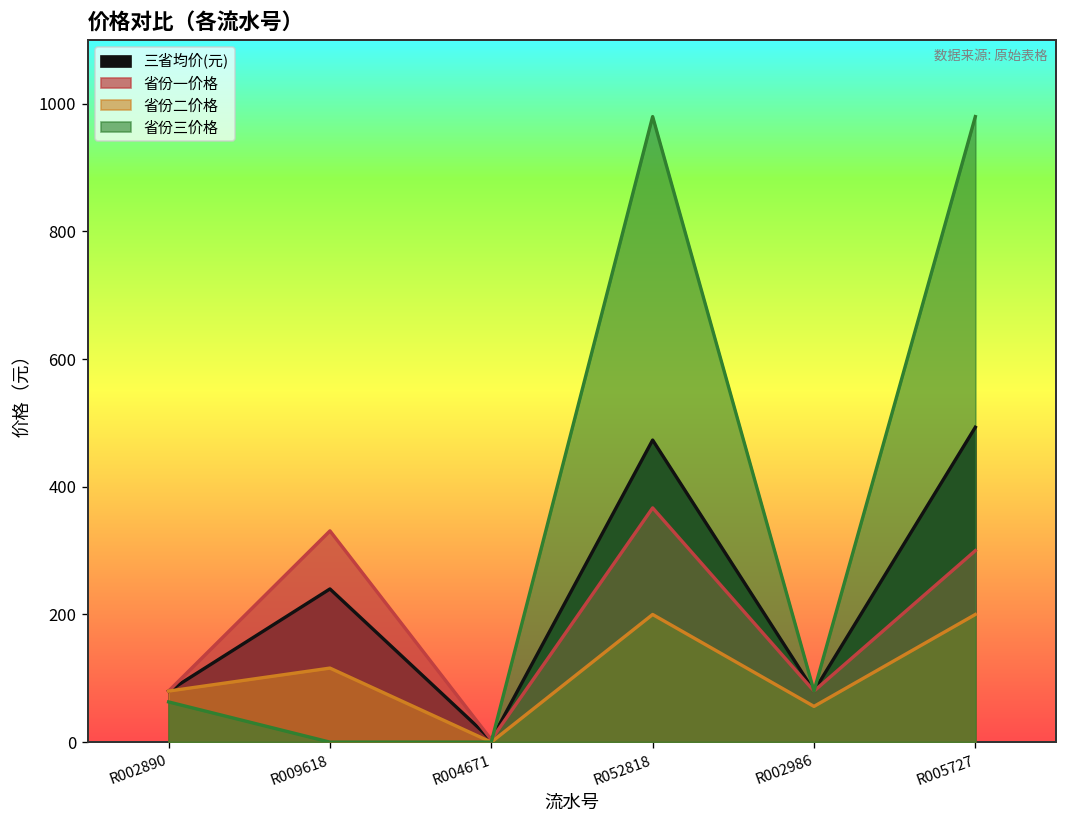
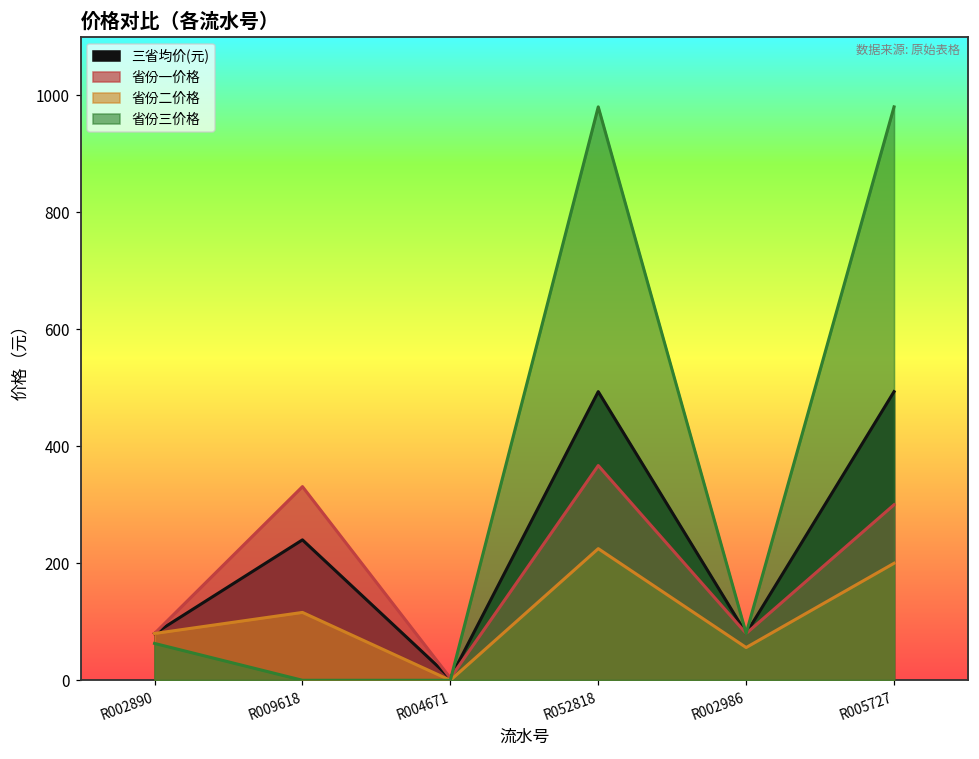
  {
    "三省均价(元)": {
      "R009618": 240,
-     "R052818": 470,
+     "R052818": 490,
      "R005727": 490
    },
    "省份一价格": {
      "R009618": 330,
      "R052818": 370,
      "R005727": 300
    },
    "省份二价格": {
      "R009618": 120,
-     "R052818": 200,
+     "R052818": 230,
      "R002986": 60,
      "R005727": 200
    },
    "省份三价格": {
      "R002890": 60,
      "R009618": 0,
      "R052818": 980,
      "R005727": 980
    }
  }
